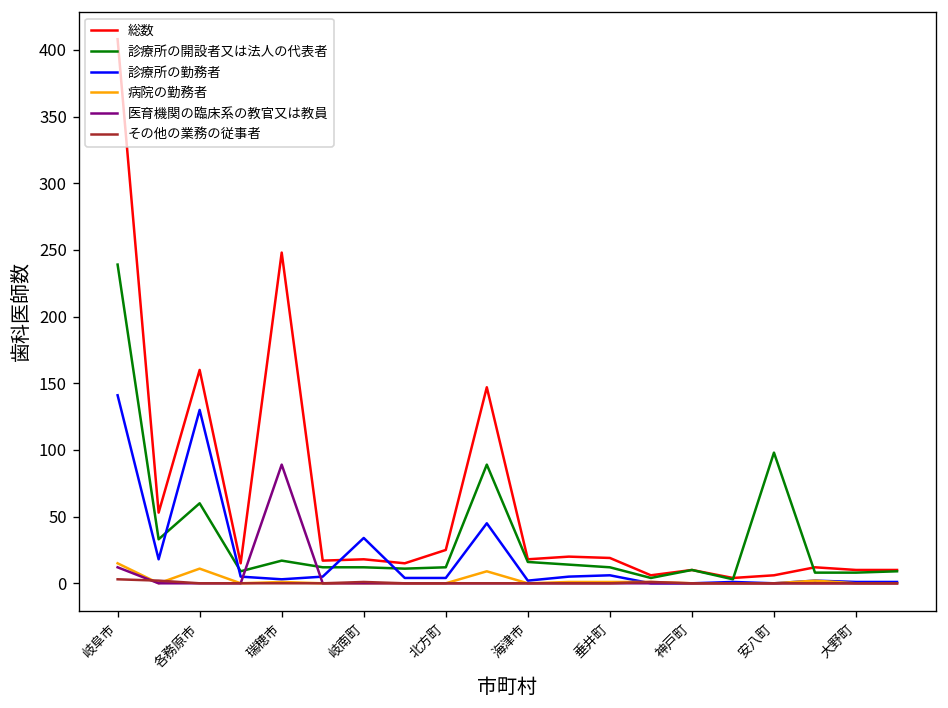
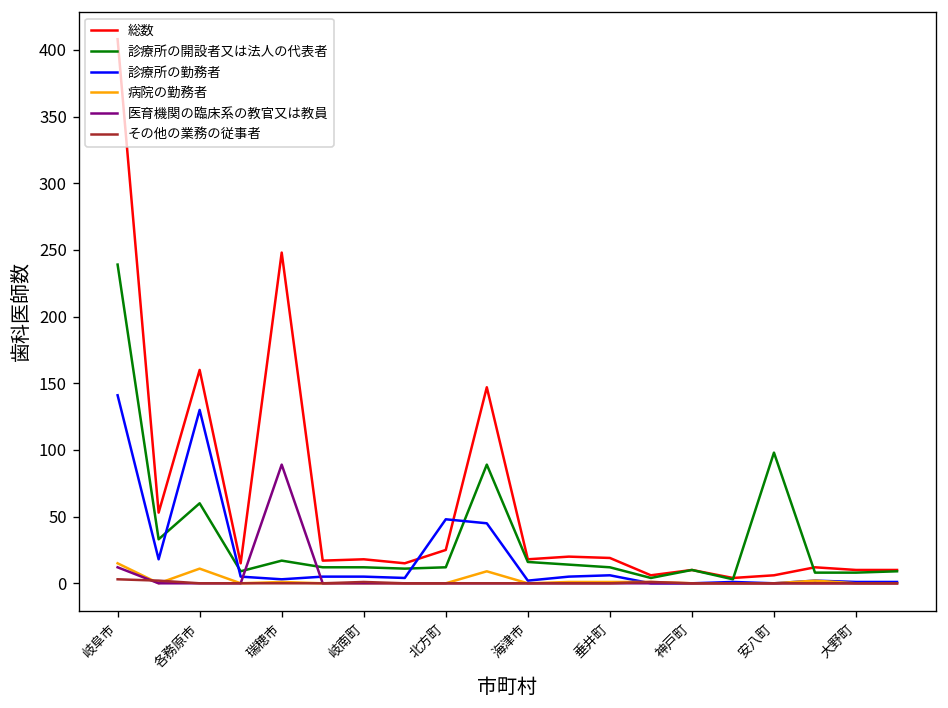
  {
    "総数": {
      "各務原市": 160,
      "瑞穂市": 248,
      "岐南町": 18,
      "北方町": 25,
      "垂井町": 19,
      "安八町": 6
    },
    "診療所の開設者又は法人の代表者": {
      "岐阜市": 239,
      "各務原市": 60,
      "瑞穂市": 17,
      "岐南町": 12,
      "北方町": 12,
      "垂井町": 12,
      "安八町": 98
    },
    "診療所の勤務者": {
      "岐阜市": 141,
      "各務原市": 130,
-     "岐南町": 34,
-     "北方町": 4,
+     "岐南町": 5,
+     "北方町": 48,
      "垂井町": 6
    },
    "病院の勤務者": {
      "岐阜市": 15,
      "各務原市": 11
    },
    "医育機関の臨床系の教官又は教員": {
      "岐阜市": 12,
      "瑞穂市": 89
    },
    "その他の業務の従事者": {
      "岐阜市": 3
    }
  }
